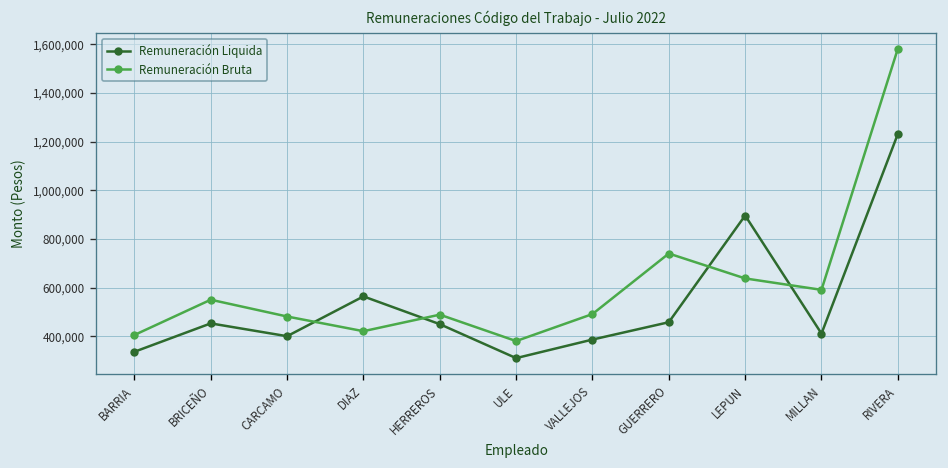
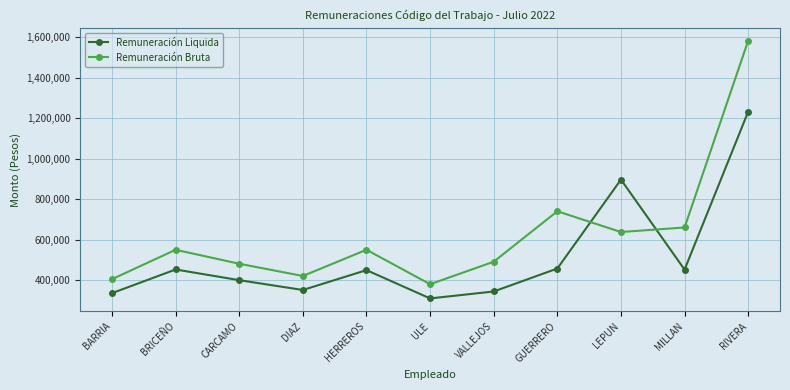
  {
    "Remuneración Liquida": {
      "BARRIA": "340,000",
      "BRICEÑO": "450,000",
      "CARCAMO": "400,000",
-     "DIAZ": "560,000",
+     "DIAZ": "350,000",
      "HERREROS": "450,000",
      "ULE": "310,000",
-     "VALLEJOS": "390,000",
+     "VALLEJOS": "340,000",
      "GUERRERO": "460,000",
      "LEPUN": "900,000",
-     "MILLAN": "410,000",
+     "MILLAN": "450,000",
      "RIVERA": "1,230,000"
    },
    "Remuneración Bruta": {
      "BARRIA": "410,000",
      "BRICEÑO": "550,000",
      "CARCAMO": "480,000",
      "DIAZ": "420,000",
-     "HERREROS": "490,000",
+     "HERREROS": "550,000",
      "ULE": "380,000",
      "VALLEJOS": "490,000",
      "GUERRERO": "740,000",
      "LEPUN": "640,000",
-     "MILLAN": "590,000",
+     "MILLAN": "660,000",
      "RIVERA": "1,580,000"
    }
  }
